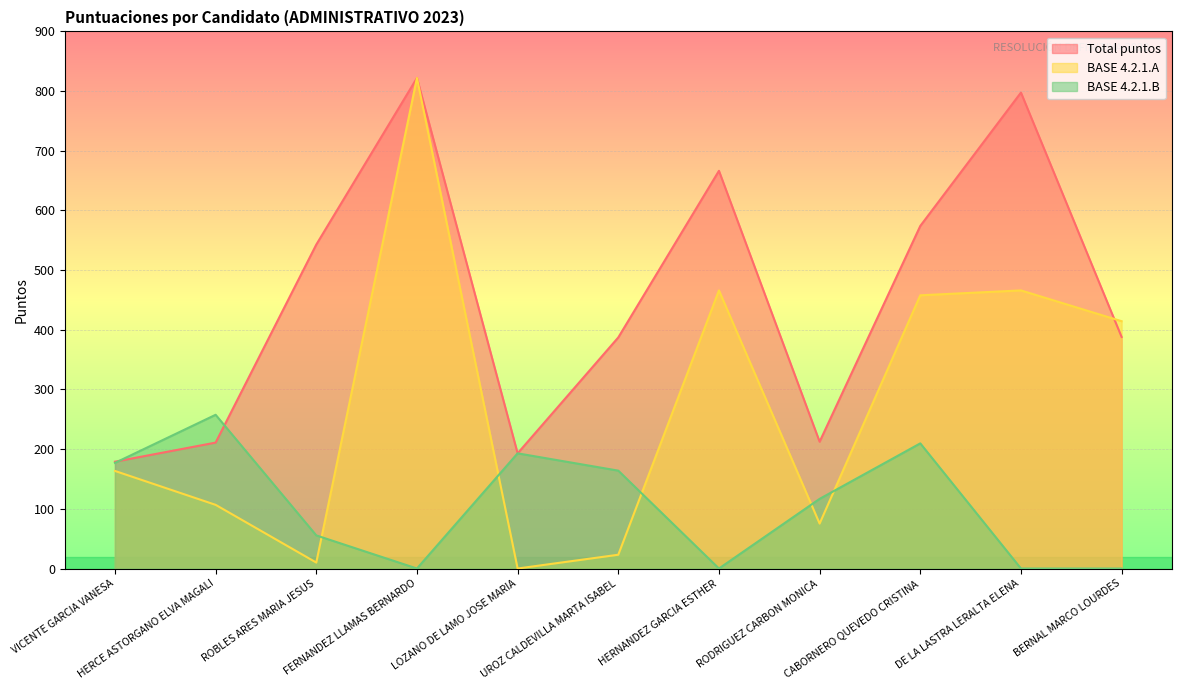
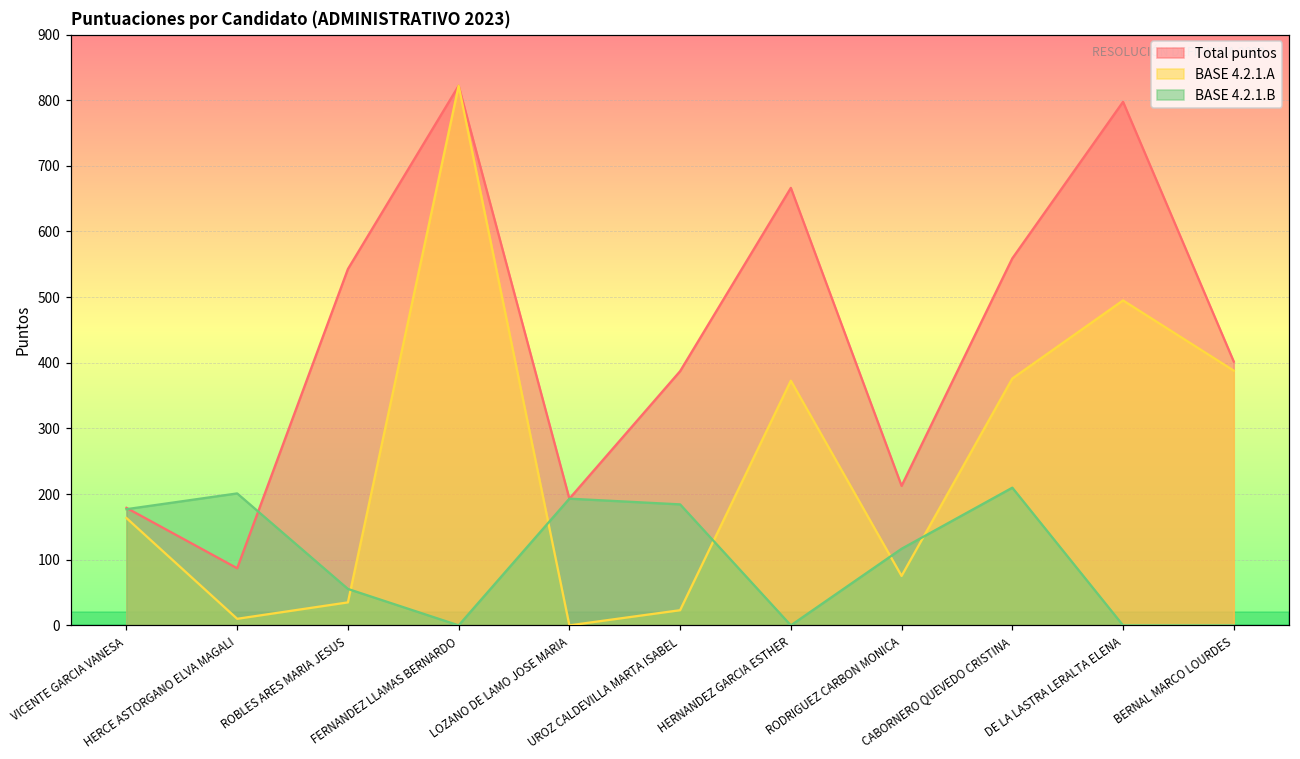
  {
    "Total puntos": {
-     "HERCE ASTORGANO ELVA MAGALI": 210,
+     "HERCE ASTORGANO ELVA MAGALI": 90,
      "ROBLES ARES MARIA JESUS": 540,
      "UROZ CALDEVILLA MARTA ISABEL": 390,
      "HERNANDEZ GARCIA ESTHER": 670,
      "RODRIGUEZ CARBON MONICA": 210,
-     "CABORNERO QUEVEDO CRISTINA": 570,
+     "CABORNERO QUEVEDO CRISTINA": 560,
      "DE LA LASTRA LERALTA ELENA": 800,
-     "BERNAL MARCO LOURDES": 390
+     "BERNAL MARCO LOURDES": 400
    },
    "BASE 4.2.1.A": {
      "VICENTE GARCIA VANESA": 160,
-     "HERCE ASTORGANO ELVA MAGALI": 110,
-     "ROBLES ARES MARIA JESUS": 10,
+     "HERCE ASTORGANO ELVA MAGALI": 10,
+     "ROBLES ARES MARIA JESUS": 40,
      "LOZANO DE LAMO JOSE MARIA": 0,
      "UROZ CALDEVILLA MARTA ISABEL": 20,
-     "HERNANDEZ GARCIA ESTHER": 470,
+     "HERNANDEZ GARCIA ESTHER": 370,
      "RODRIGUEZ CARBON MONICA": 80,
-     "CABORNERO QUEVEDO CRISTINA": 460,
-     "DE LA LASTRA LERALTA ELENA": 470,
-     "BERNAL MARCO LOURDES": 410
+     "CABORNERO QUEVEDO CRISTINA": 380,
+     "DE LA LASTRA LERALTA ELENA": 500,
+     "BERNAL MARCO LOURDES": 390
    },
    "BASE 4.2.1.B": {
-     "HERCE ASTORGANO ELVA MAGALI": 260,
+     "HERCE ASTORGANO ELVA MAGALI": 200,
      "ROBLES ARES MARIA JESUS": 60,
      "FERNANDEZ LLAMAS BERNARDO": 0,
-     "UROZ CALDEVILLA MARTA ISABEL": 160,
+     "UROZ CALDEVILLA MARTA ISABEL": 180,
      "HERNANDEZ GARCIA ESTHER": 0,
      "RODRIGUEZ CARBON MONICA": 120,
      "CABORNERO QUEVEDO CRISTINA": 210,
      "DE LA LASTRA LERALTA ELENA": 0,
      "BERNAL MARCO LOURDES": 0
    }
  }
